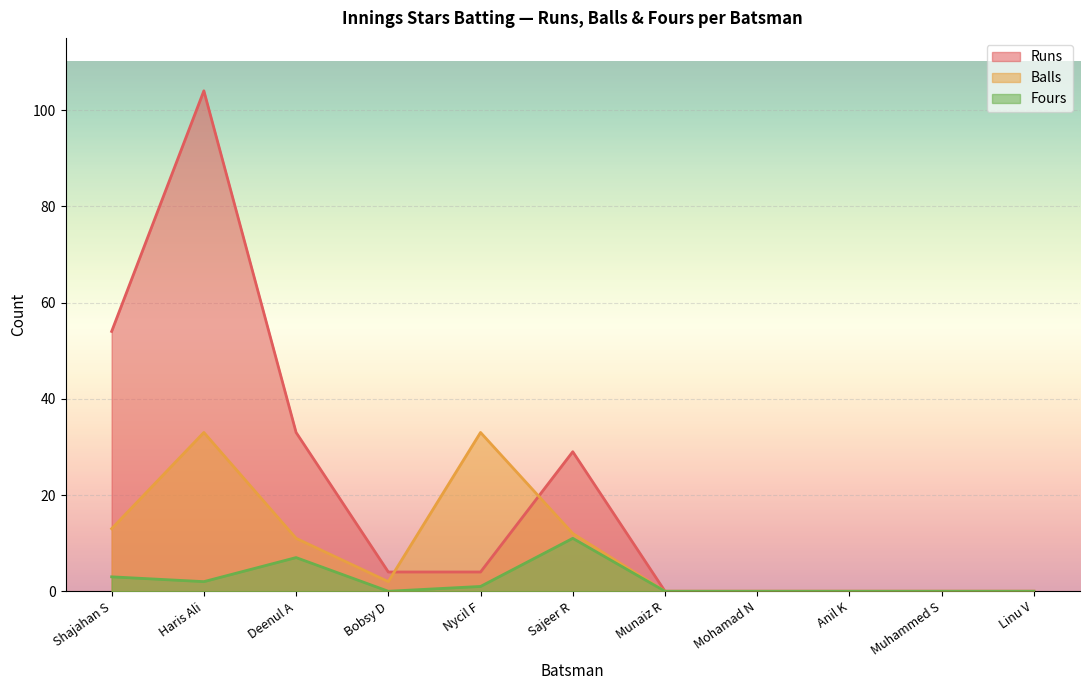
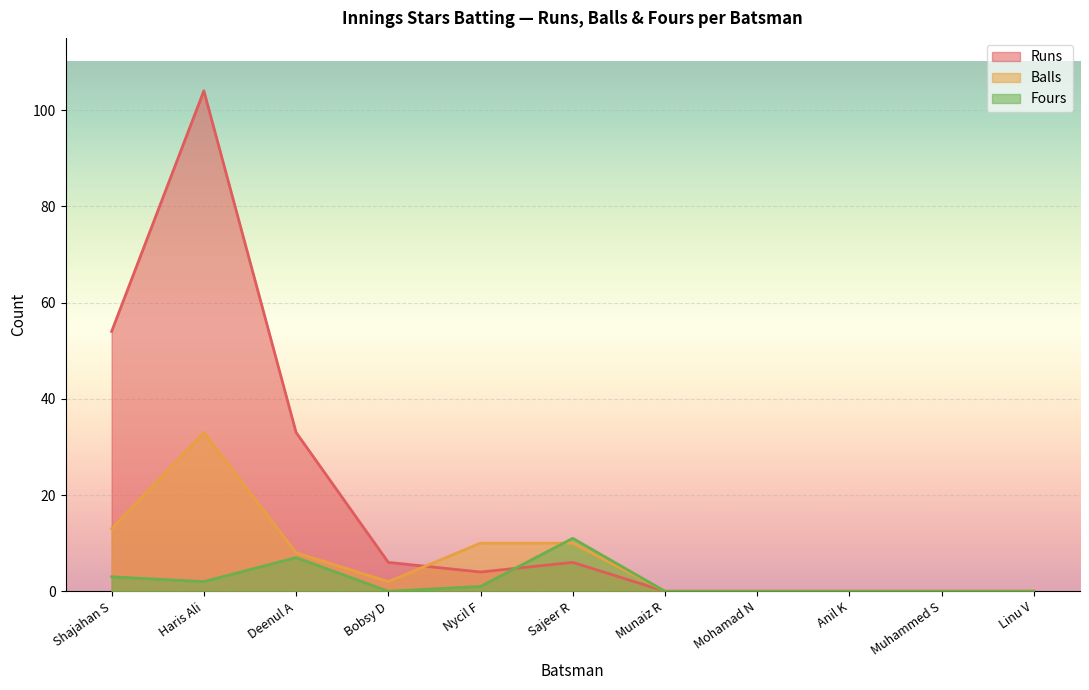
  {
    "Runs": {
      "Shajahan S": 54,
      "Haris Ali": 104,
      "Deenul A": 33,
-     "Bobsy D": 4,
+     "Bobsy D": 6,
      "Nycil F": 4,
-     "Sajeer R": 29
+     "Sajeer R": 6
    },
    "Balls": {
      "Shajahan S": 13,
      "Haris Ali": 33,
-     "Deenul A": 11,
+     "Deenul A": 8,
      "Bobsy D": 2,
-     "Nycil F": 33,
-     "Sajeer R": 12
+     "Nycil F": 10,
+     "Sajeer R": 10
    },
    "Fours": {
      "Shajahan S": 3,
      "Haris Ali": 2,
      "Deenul A": 7,
      "Bobsy D": 0,
      "Nycil F": 1,
      "Sajeer R": 11
    }
  }
